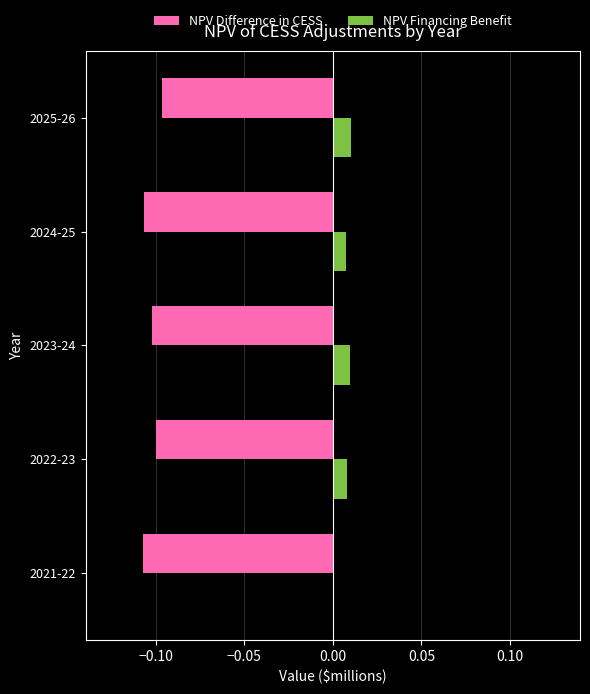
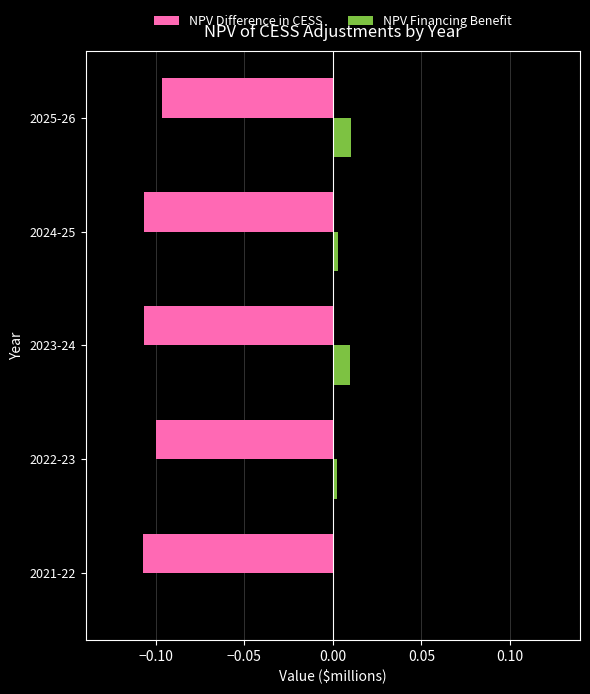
  {
    "NPV Difference in CESS": {
      "2025-26": -0.097,
      "2024-25": -0.106,
-     "2023-24": -0.102,
+     "2023-24": -0.107,
      "2022-23": -0.100,
      "2021-22": -0.107
    },
    "NPV Financing Benefit": {
      "2025-26": 0.010,
-     "2024-25": 0.008,
+     "2024-25": 0.003,
      "2023-24": 0.009,
-     "2022-23": 0.008,
+     "2022-23": 0.003,
      "2021-22": 0.000
    }
  }
